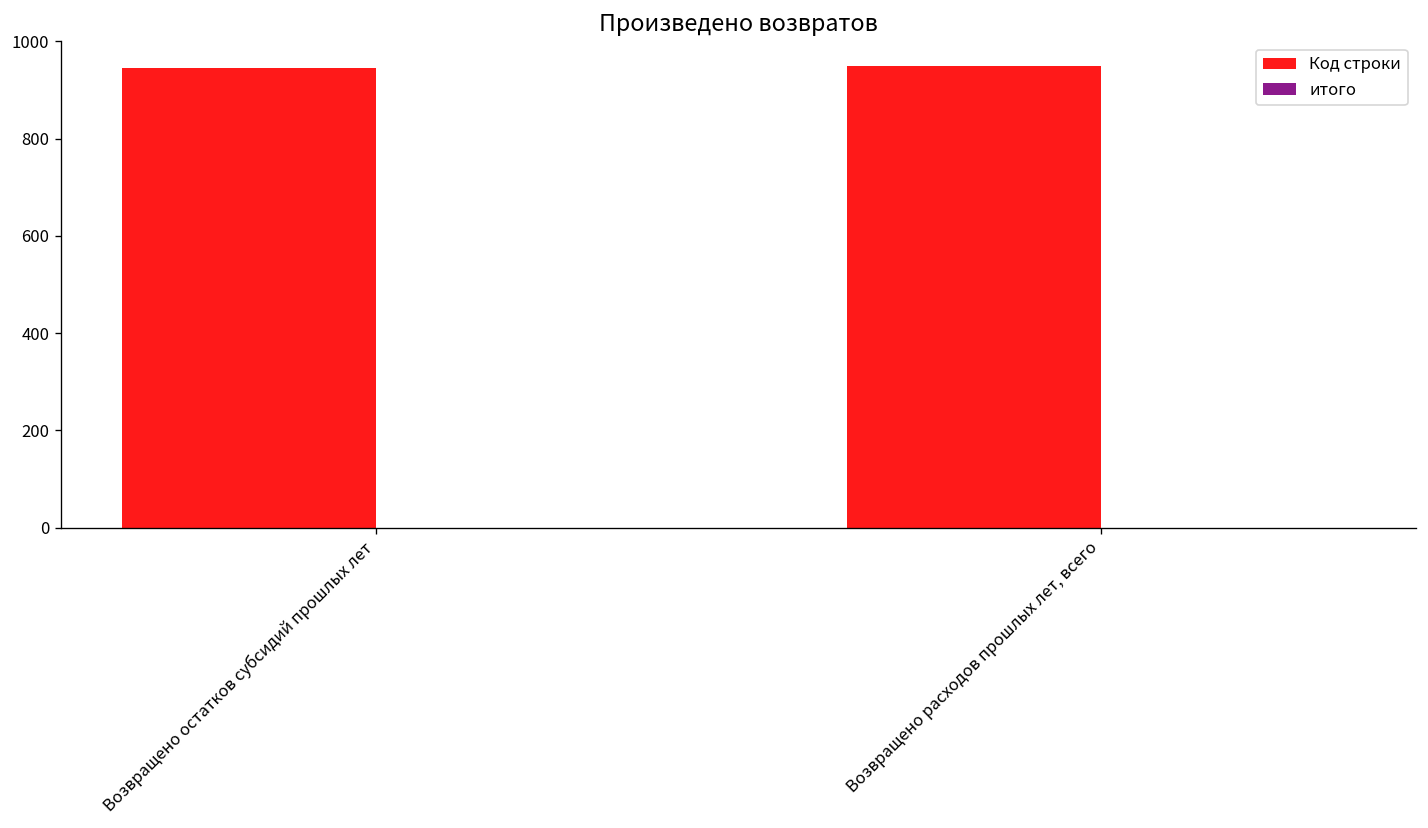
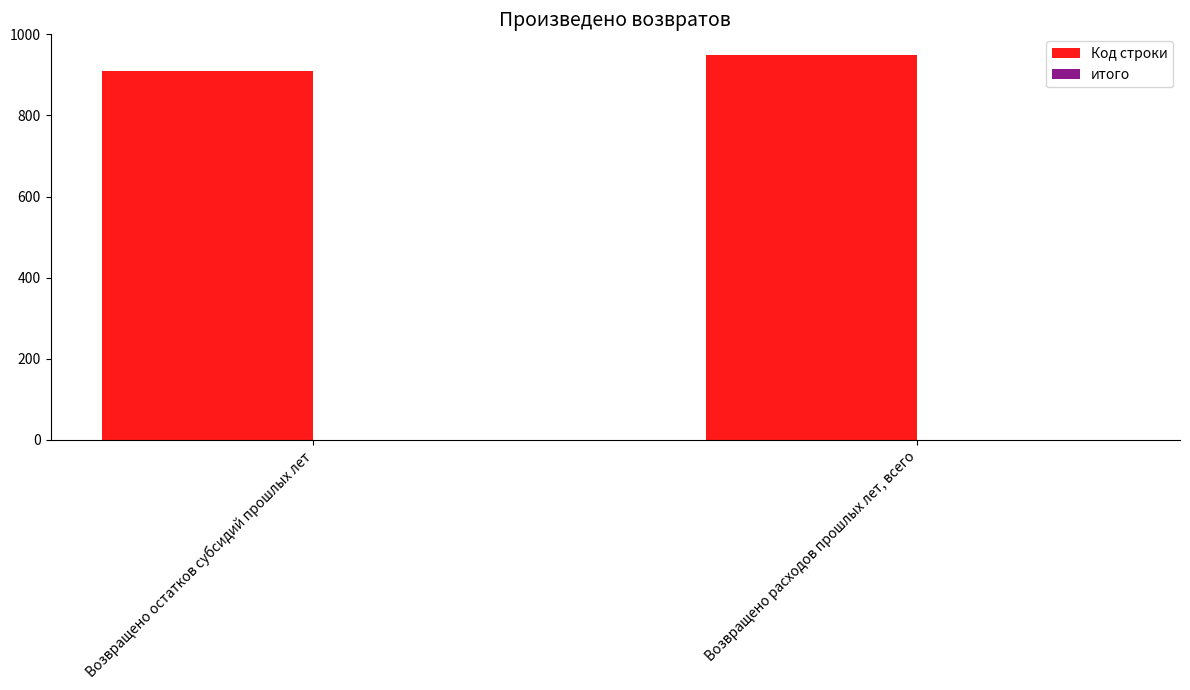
  {
    "Код строки": {
-     "Возвращено остатков субсидий прошлых лет": 950,
+     "Возвращено остатков субсидий прошлых лет": 910,
      "Возвращено расходов прошлых лет, всего": 950
    },
    "итого": {
      "Возвращено остатков субсидий прошлых лет": 0,
      "Возвращено расходов прошлых лет, всего": 0
    }
  }
